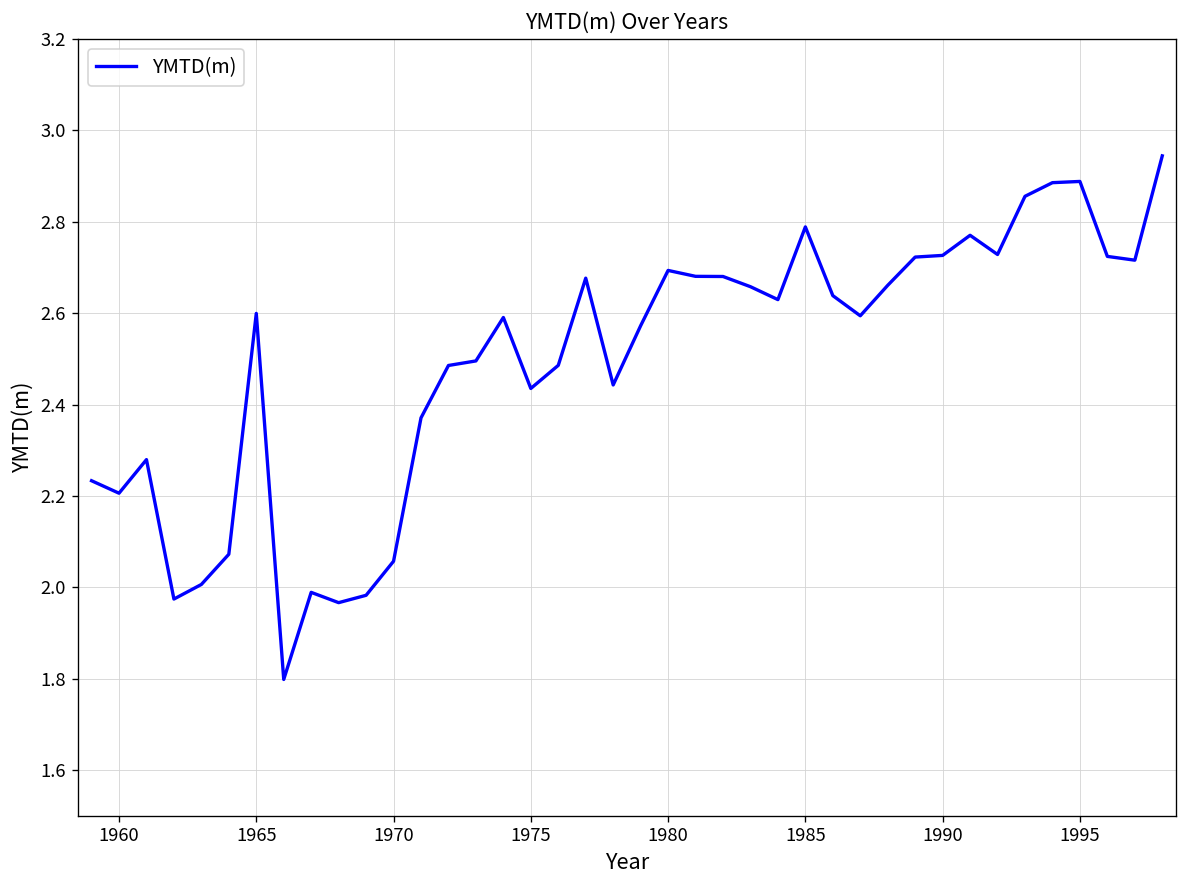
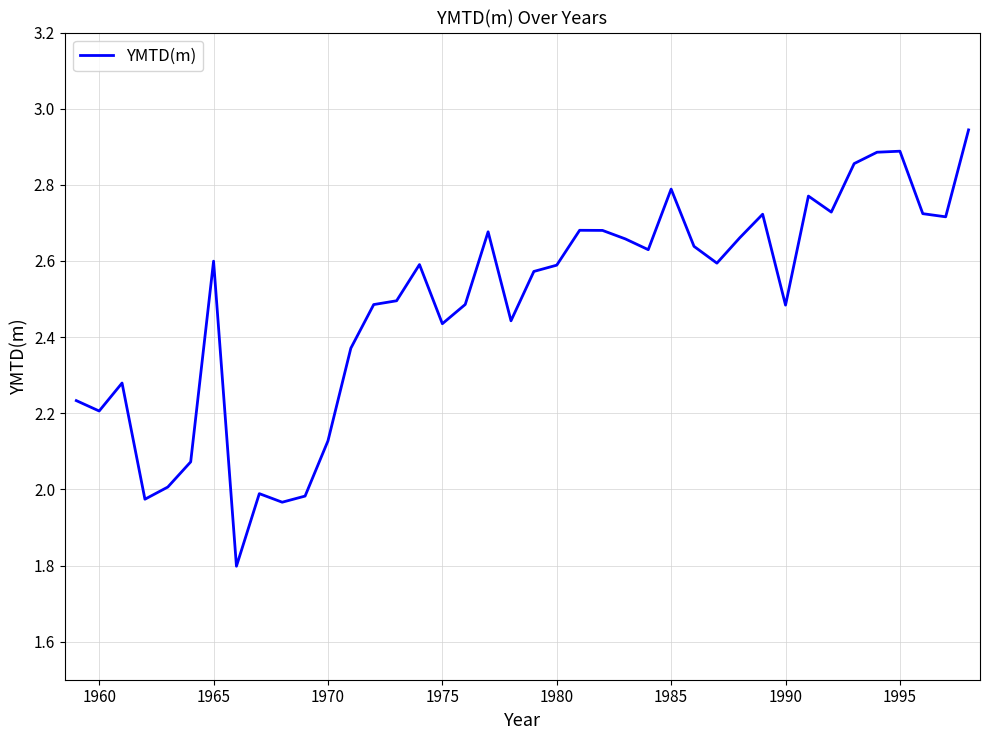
  {
    "1960": 2.21,
    "1965": 2.60,
-   "1970": 2.06,
+   "1970": 2.13,
    "1975": 2.44,
-   "1980": 2.69,
+   "1980": 2.59,
    "1985": 2.79,
-   "1990": 2.73,
+   "1990": 2.48,
    "1995": 2.89
  }
